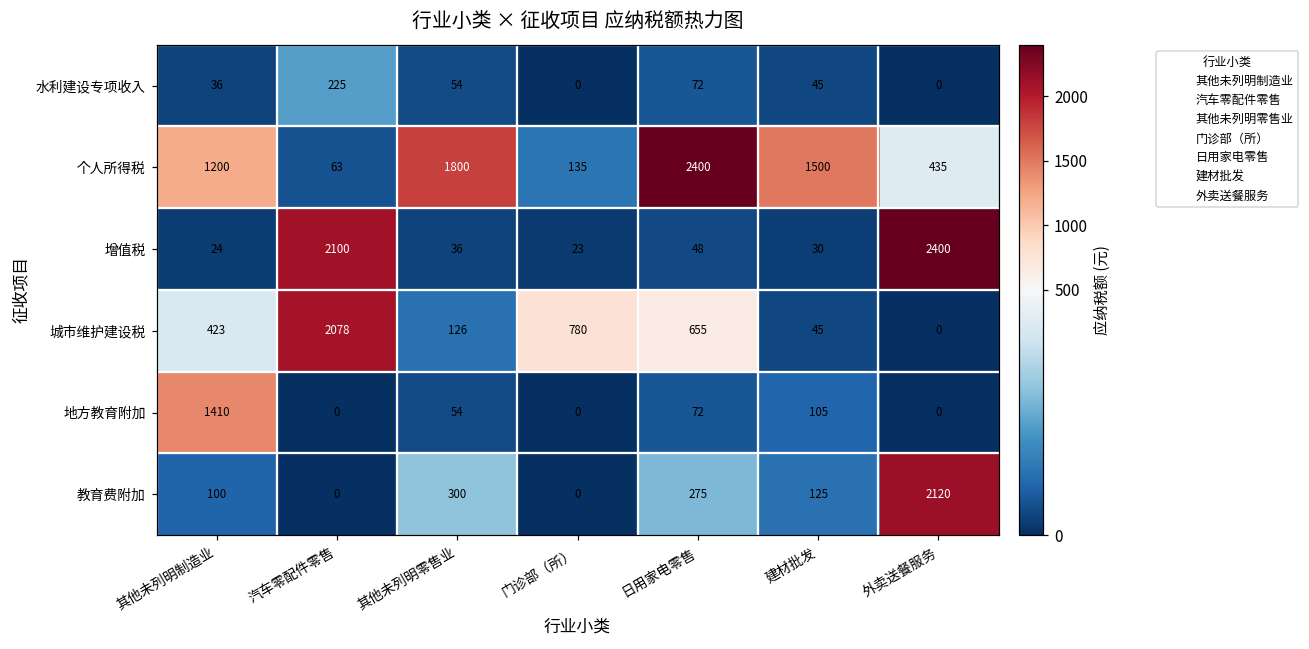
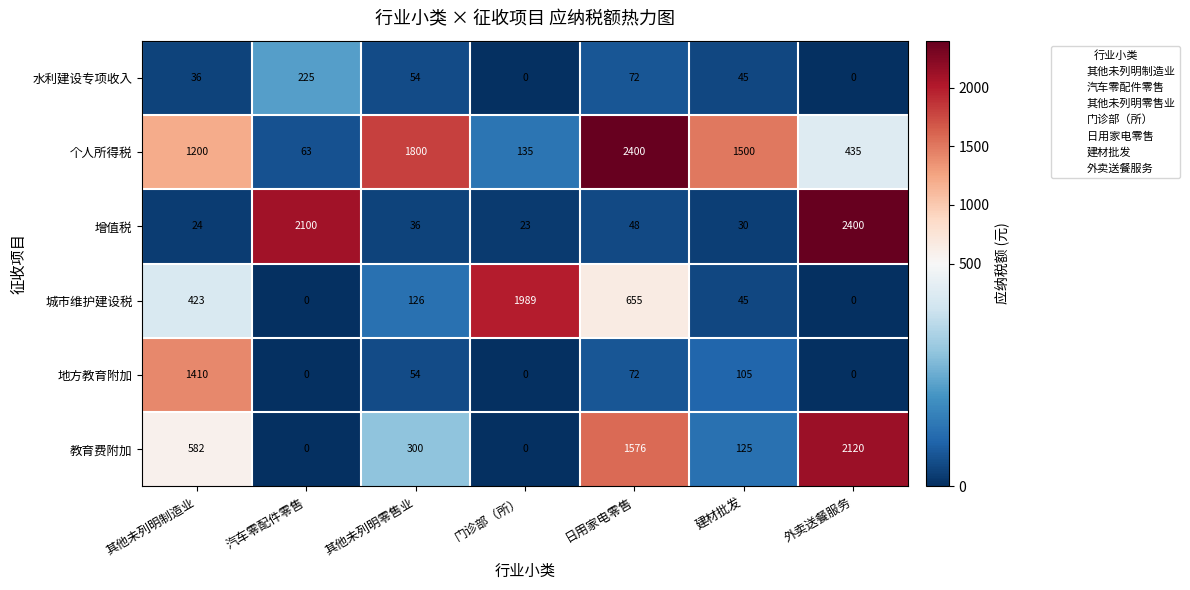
  {
    "水利建设专项收入": {
      "其他未列明制造业": 36,
      "汽车零配件零售": 225,
      "其他未列明零售业": 54,
      "门诊部（所）": 0,
      "日用家电零售": 72,
      "建材批发": 45,
      "外卖送餐服务": 0
    },
    "个人所得税": {
      "其他未列明制造业": 1200,
      "汽车零配件零售": 63,
      "其他未列明零售业": 1800,
      "门诊部（所）": 135,
      "日用家电零售": 2400,
      "建材批发": 1500,
      "外卖送餐服务": 435
    },
    "增值税": {
      "其他未列明制造业": 24,
      "汽车零配件零售": 2100,
      "其他未列明零售业": 36,
      "门诊部（所）": 23,
      "日用家电零售": 48,
      "建材批发": 30,
      "外卖送餐服务": 2400
    },
    "城市维护建设税": {
      "其他未列明制造业": 423,
-     "汽车零配件零售": 2078,
+     "汽车零配件零售": 0,
      "其他未列明零售业": 126,
-     "门诊部（所）": 780,
+     "门诊部（所）": 1989,
      "日用家电零售": 655,
      "建材批发": 45,
      "外卖送餐服务": 0
    },
    "地方教育附加": {
      "其他未列明制造业": 1410,
      "汽车零配件零售": 0,
      "其他未列明零售业": 54,
      "门诊部（所）": 0,
      "日用家电零售": 72,
      "建材批发": 105,
      "外卖送餐服务": 0
    },
    "教育费附加": {
-     "其他未列明制造业": 100,
+     "其他未列明制造业": 582,
      "汽车零配件零售": 0,
      "其他未列明零售业": 300,
      "门诊部（所）": 0,
-     "日用家电零售": 275,
+     "日用家电零售": 1576,
      "建材批发": 125,
      "外卖送餐服务": 2120
    }
  }
